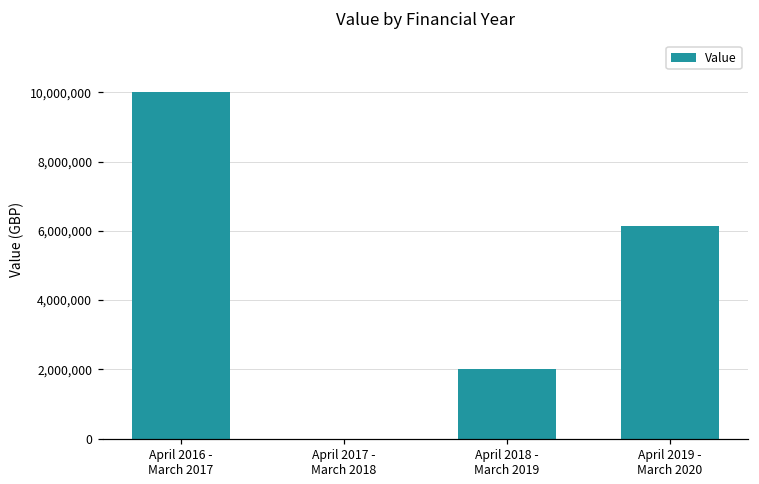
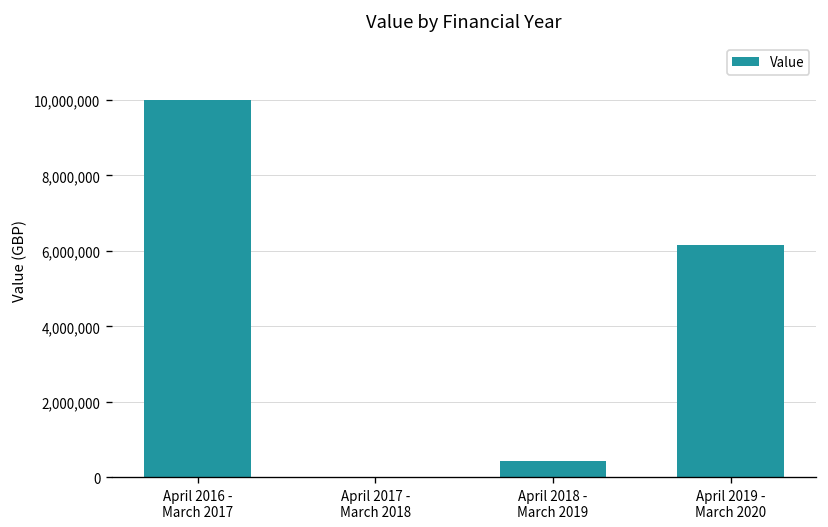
  {
    "April 2016 - March 2017": "10,000,000",
    "April 2017 - March 2018": "0",
-   "April 2018 - March 2019": "2,000,000",
+   "April 2018 - March 2019": "400,000",
    "April 2019 - March 2020": "6,100,000"
  }
